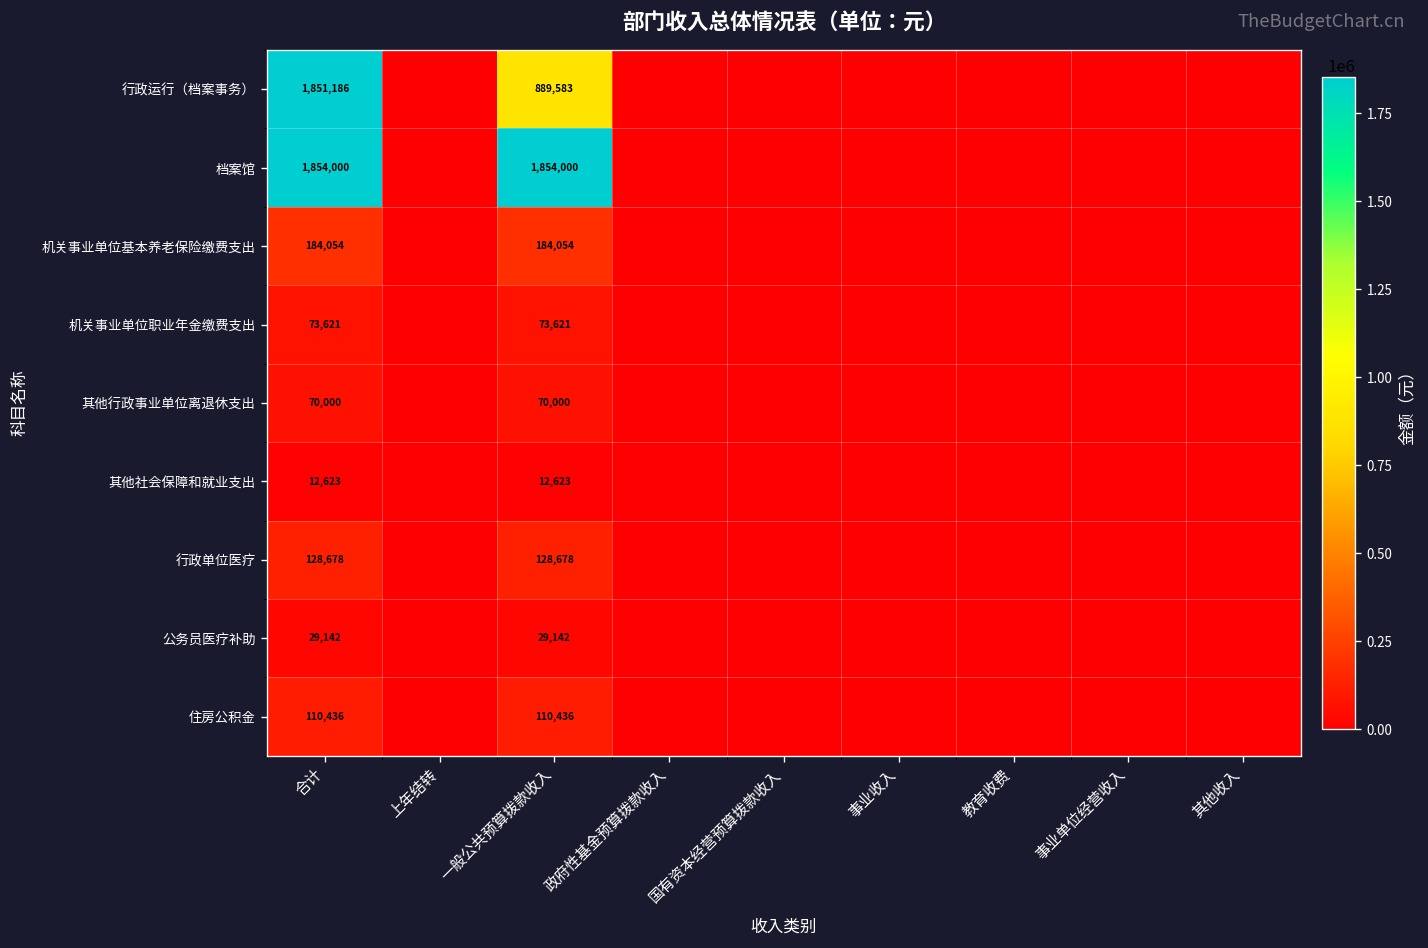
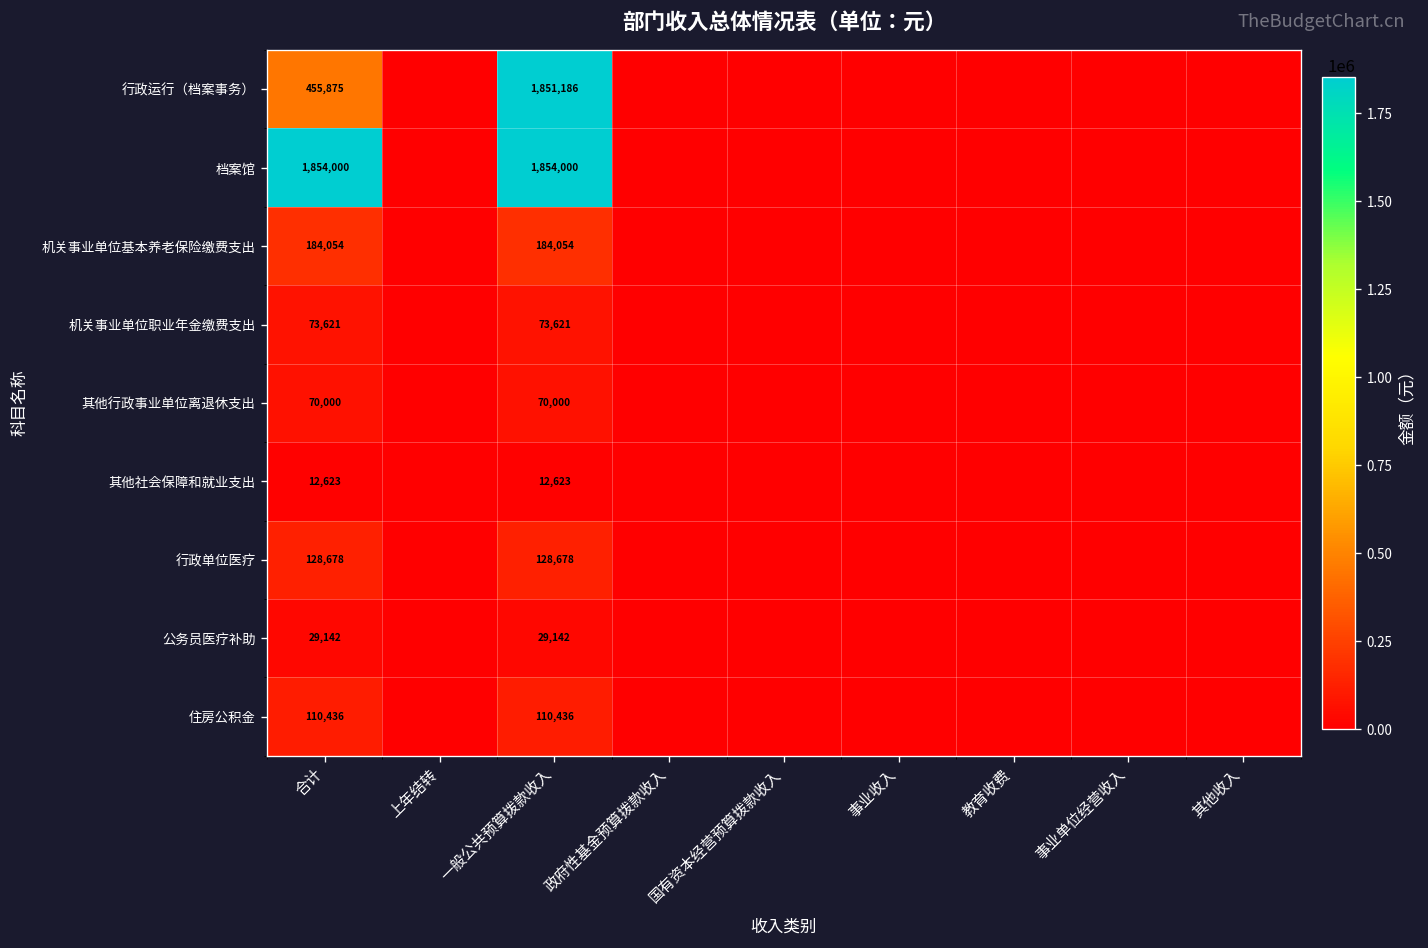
  {
    "行政运行（档案事务）": {
-     "合计": "1,851,186",
-     "一般公共预算拨款收入": "889,583"
+     "合计": "455,875",
+     "一般公共预算拨款收入": "1,851,186"
    },
    "档案馆": {
      "合计": "1,854,000",
      "一般公共预算拨款收入": "1,854,000"
    },
    "机关事业单位基本养老保险缴费支出": {
      "合计": "184,054",
      "一般公共预算拨款收入": "184,054"
    },
    "机关事业单位职业年金缴费支出": {
      "合计": "73,621",
      "一般公共预算拨款收入": "73,621"
    },
    "其他行政事业单位离退休支出": {
      "合计": "70,000",
      "一般公共预算拨款收入": "70,000"
    },
    "其他社会保障和就业支出": {
      "合计": "12,623",
      "一般公共预算拨款收入": "12,623"
    },
    "行政单位医疗": {
      "合计": "128,678",
      "一般公共预算拨款收入": "128,678"
    },
    "公务员医疗补助": {
      "合计": "29,142",
      "一般公共预算拨款收入": "29,142"
    },
    "住房公积金": {
      "合计": "110,436",
      "一般公共预算拨款收入": "110,436"
    }
  }
